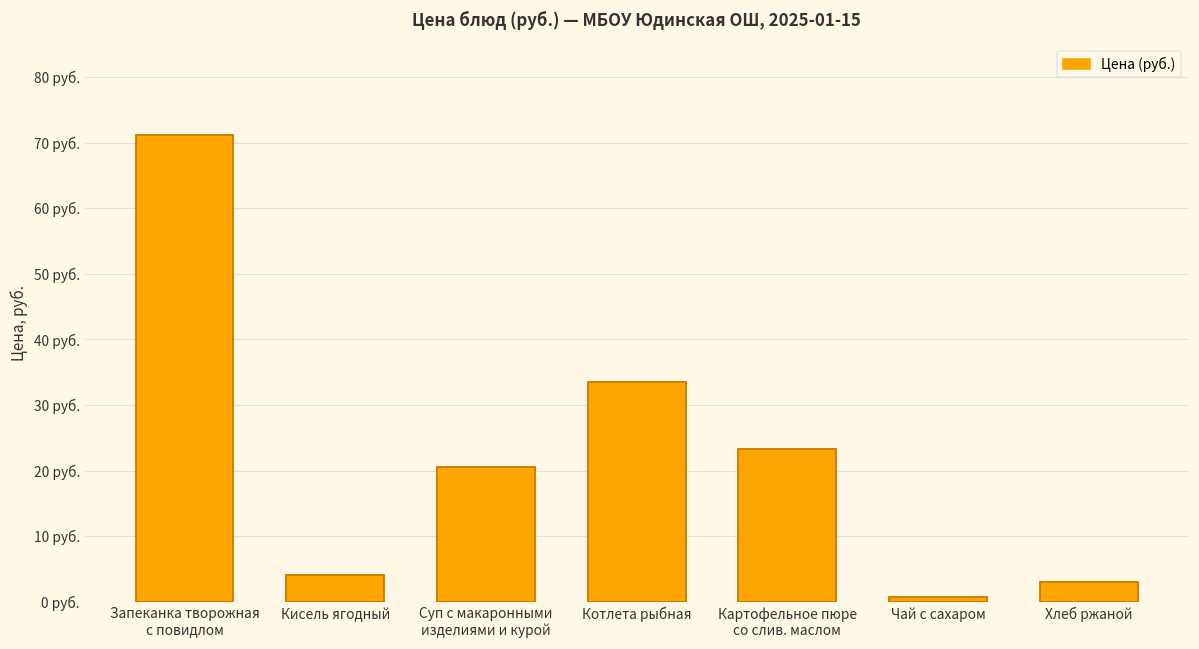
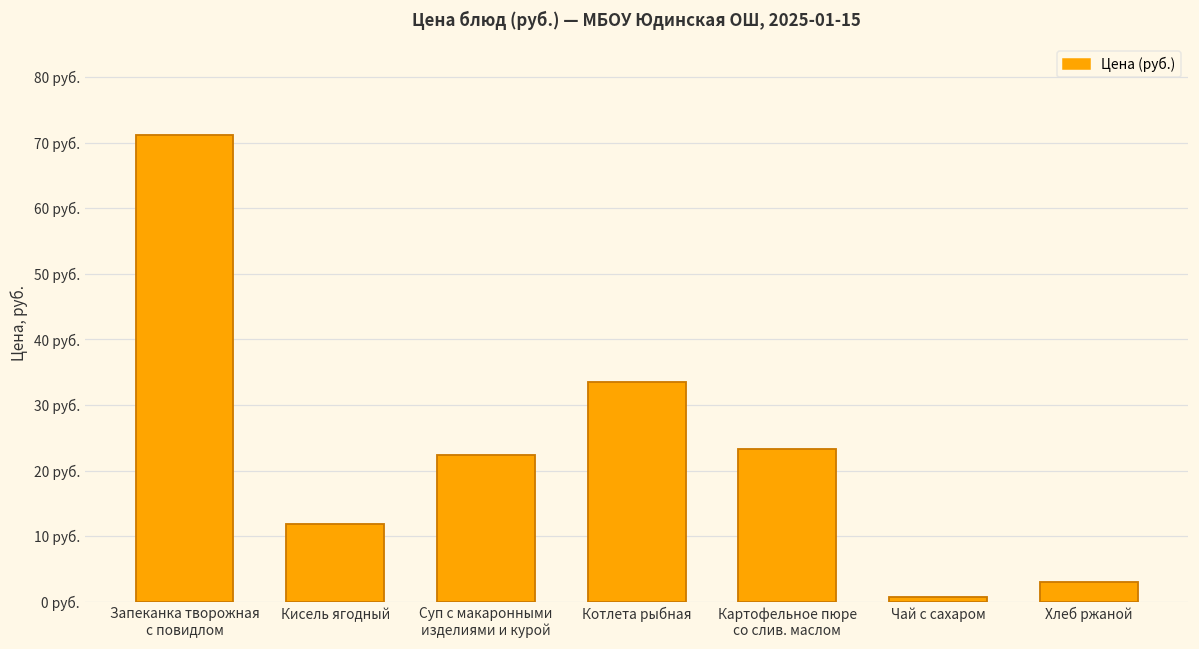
  {
    "Запеканка творожная с повидлом": "71 руб.",
-   "Кисель ягодный": "4 руб.",
-   "Суп с макаронными изделиями и курой": "21 руб.",
+   "Кисель ягодный": "12 руб.",
+   "Суп с макаронными изделиями и курой": "22 руб.",
    "Котлета рыбная": "33 руб.",
    "Картофельное пюре со слив. маслом": "23 руб.",
    "Чай с сахаром": "1 руб.",
    "Хлеб ржаной": "3 руб."
  }
